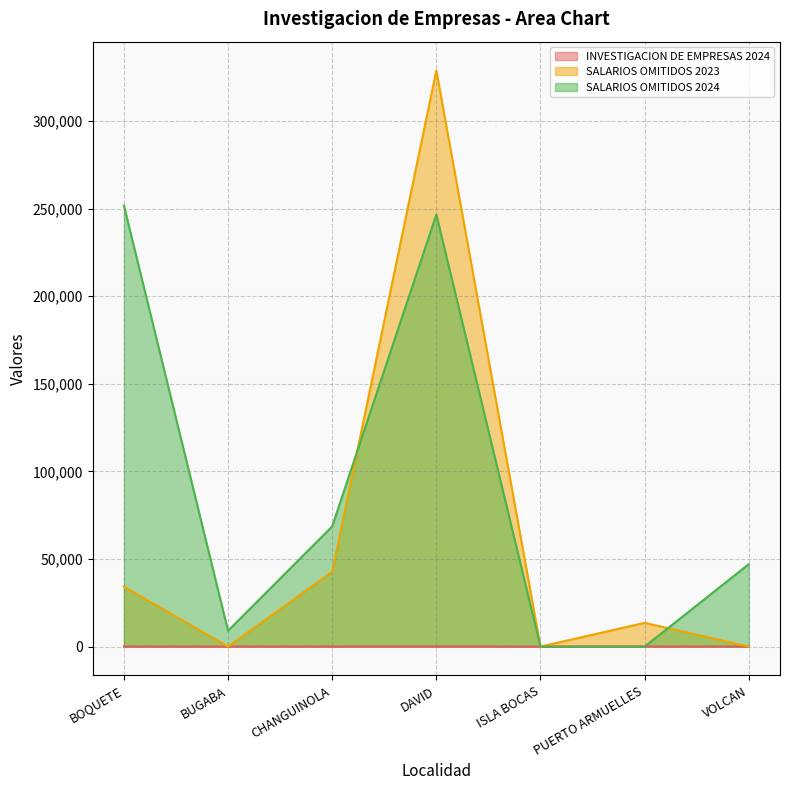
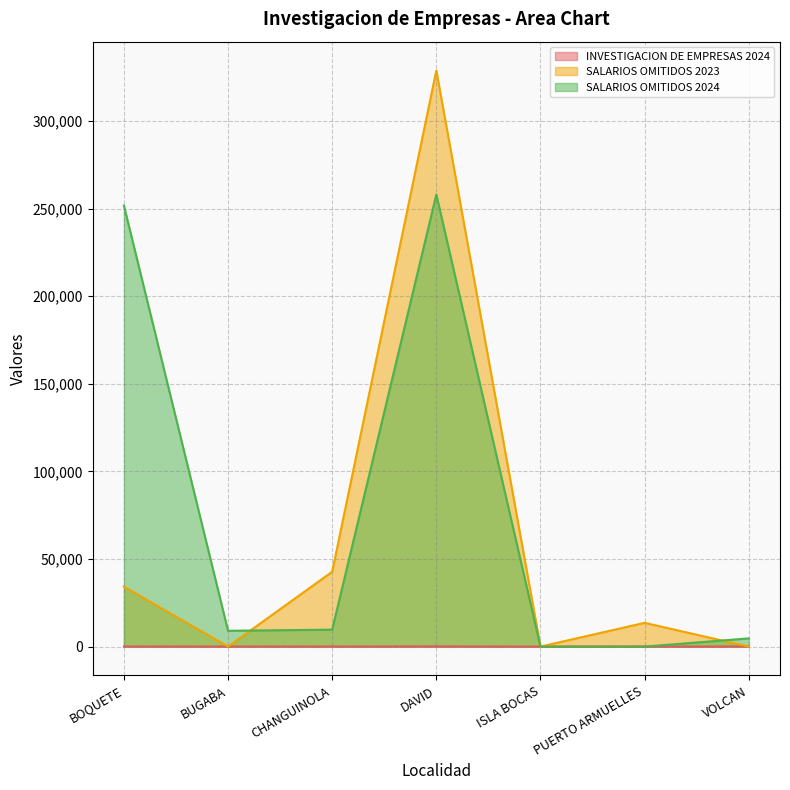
  {
    "INVESTIGACION DE EMPRESAS 2024": {
      "BOQUETE": "0",
      "CHANGUINOLA": "0",
      "DAVID": "0"
    },
    "SALARIOS OMITIDOS 2023": {
      "BOQUETE": "34,000",
      "CHANGUINOLA": "43,000",
      "DAVID": "329,000",
      "PUERTO ARMUELLES": "14,000"
    },
    "SALARIOS OMITIDOS 2024": {
      "BOQUETE": "252,000",
      "BUGABA": "9,000",
-     "CHANGUINOLA": "69,000",
-     "DAVID": "247,000",
-     "VOLCAN": "47,000"
+     "CHANGUINOLA": "10,000",
+     "DAVID": "258,000",
+     "VOLCAN": "5,000"
    }
  }
